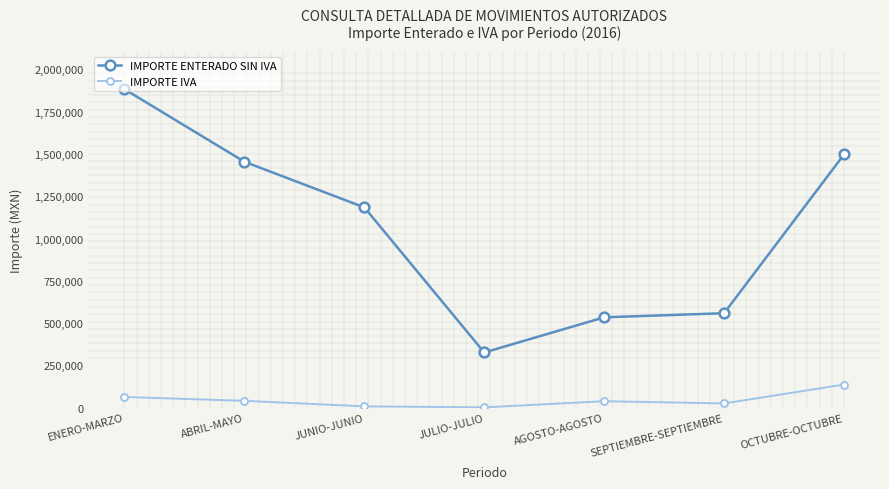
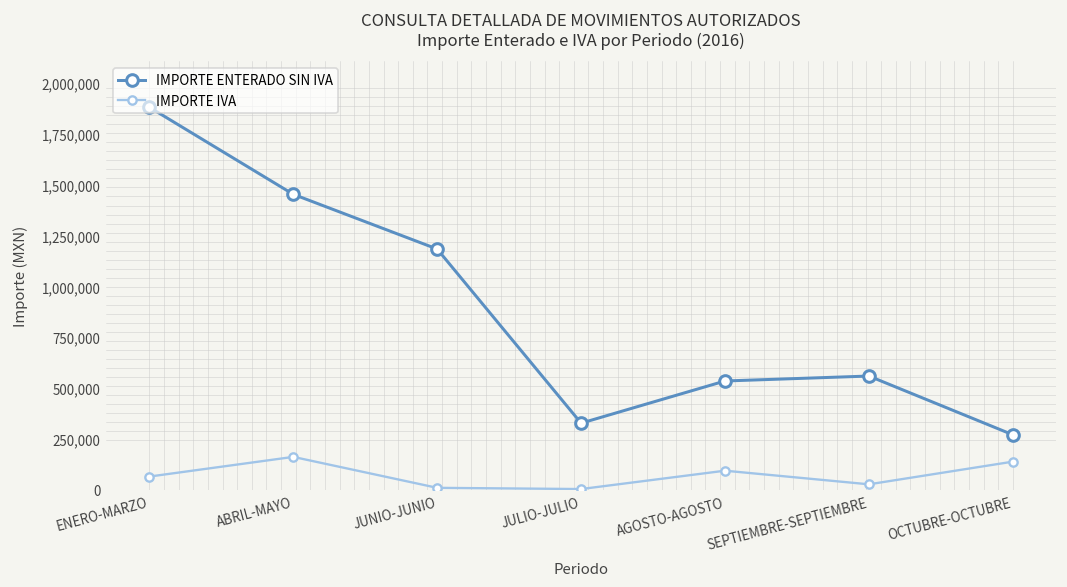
  {
    "IMPORTE ENTERADO SIN IVA": {
      "ABRIL-MAYO": "1,450,000",
      "JUNIO-JUNIO": "1,180,000",
      "JULIO-JULIO": "330,000",
      "AGOSTO-AGOSTO": "530,000",
      "SEPTIEMBRE-SEPTIEMBRE": "560,000",
-     "OCTUBRE-OCTUBRE": "1,500,000"
+     "OCTUBRE-OCTUBRE": "270,000"
    },
    "IMPORTE IVA": {
      "ENERO-MARZO": "60,000",
-     "ABRIL-MAYO": "40,000",
+     "ABRIL-MAYO": "160,000",
      "JUNIO-JUNIO": "10,000",
      "JULIO-JULIO": "0",
-     "AGOSTO-AGOSTO": "40,000",
+     "AGOSTO-AGOSTO": "90,000",
      "SEPTIEMBRE-SEPTIEMBRE": "30,000",
      "OCTUBRE-OCTUBRE": "140,000"
    }
  }
